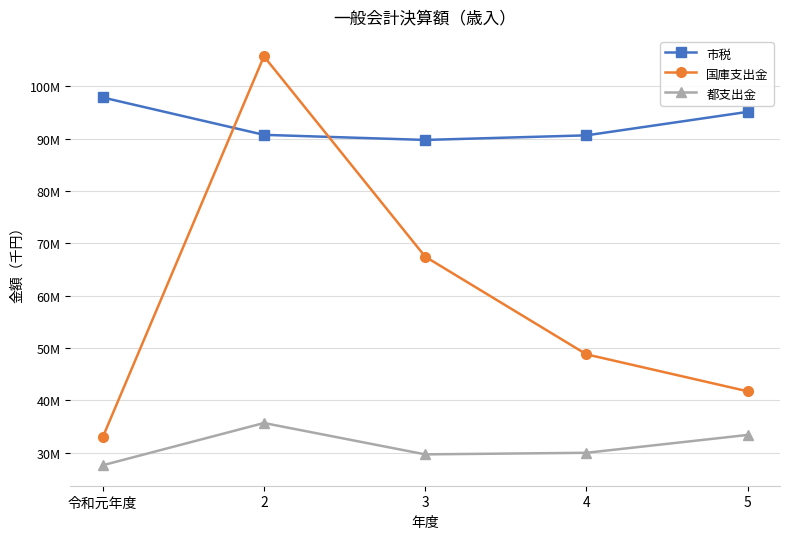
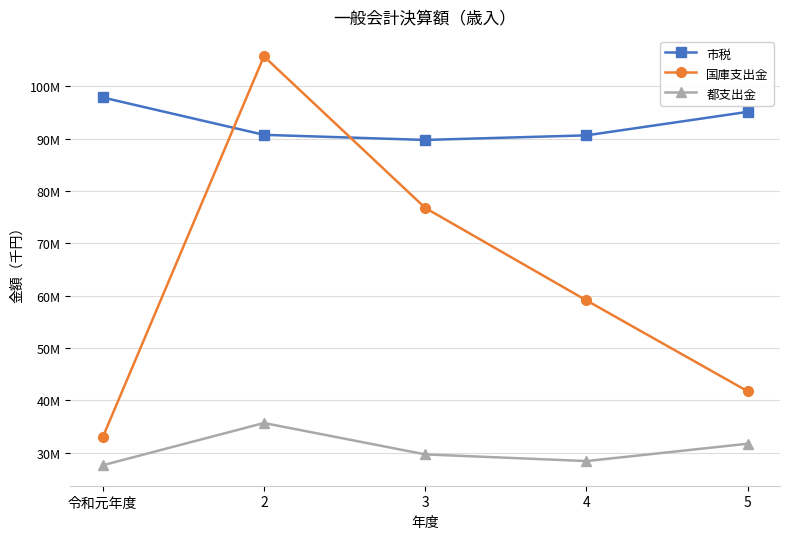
  {
    "市税": {
      "令和元年度": 98000000,
      "2": 91000000,
      "3": 90000000,
      "4": 91000000,
      "5": 95000000
    },
    "国庫支出金": {
      "令和元年度": 33000000,
      "2": 106000000,
-     "3": 67000000,
-     "4": 49000000,
+     "3": 77000000,
+     "4": 59000000,
      "5": 42000000
    },
    "都支出金": {
      "令和元年度": 28000000,
      "2": 36000000,
      "3": 30000000,
-     "4": 30000000,
-     "5": 33000000
+     "4": 28000000,
+     "5": 32000000
    }
  }
